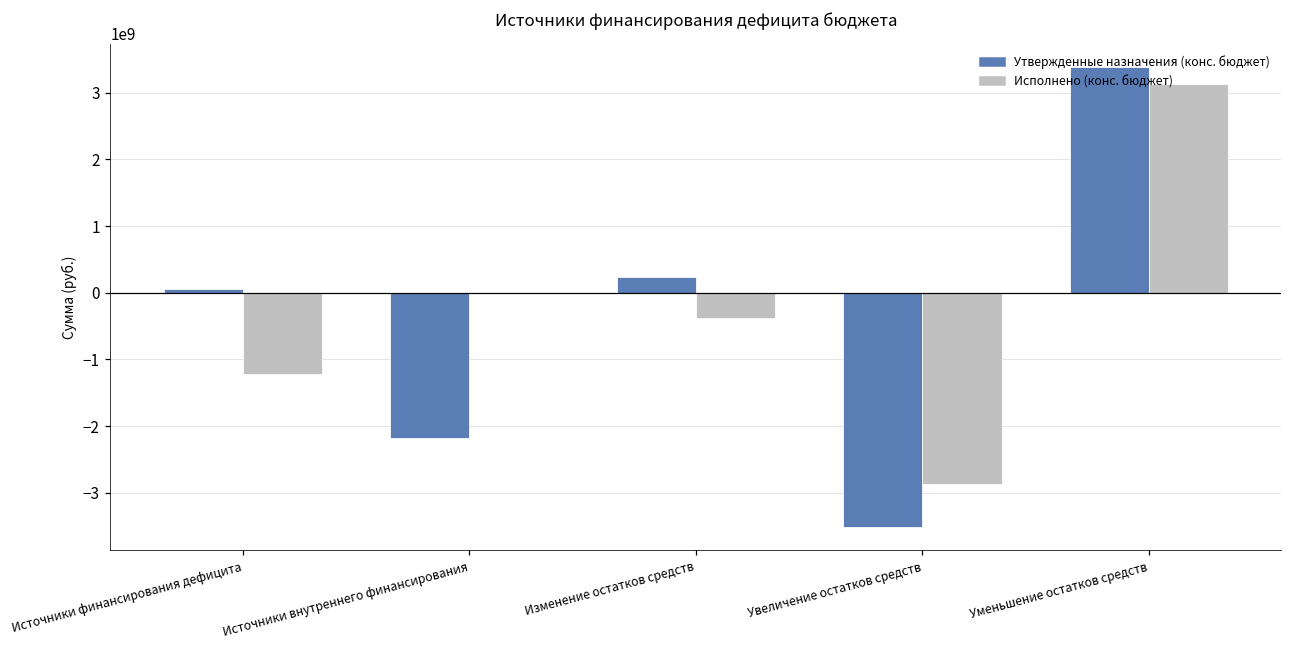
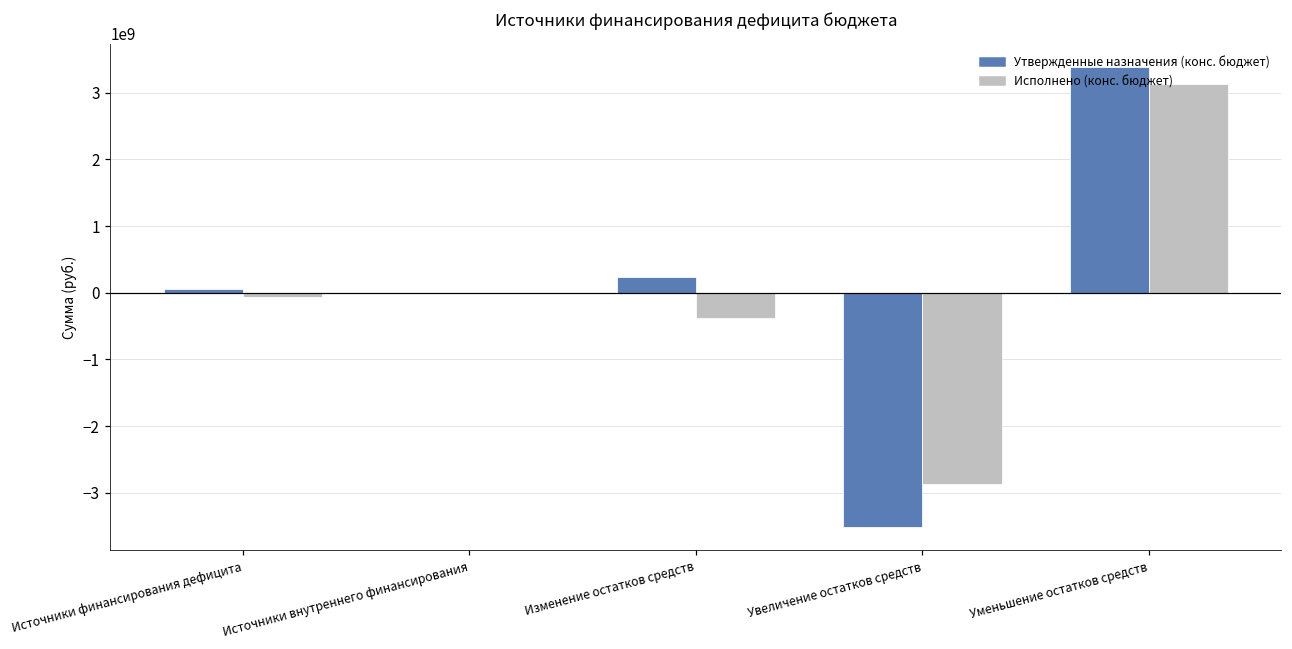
  {
    "Утвержденные назначения (конс. бюджет)": {
      "Источники финансирования дефицита": 100000000,
-     "Источники внутреннего финансирования": -2200000000,
+     "Источники внутреннего финансирования": 0,
      "Изменение остатков средств": 200000000,
      "Увеличение остатков средств": -3500000000,
      "Уменьшение остатков средств": 3400000000
    },
    "Исполнено (конс. бюджет)": {
-     "Источники финансирования дефицита": -1200000000,
+     "Источники финансирования дефицита": -100000000,
      "Изменение остатков средств": -400000000,
      "Увеличение остатков средств": -2900000000,
      "Уменьшение остатков средств": 3100000000
    }
  }
